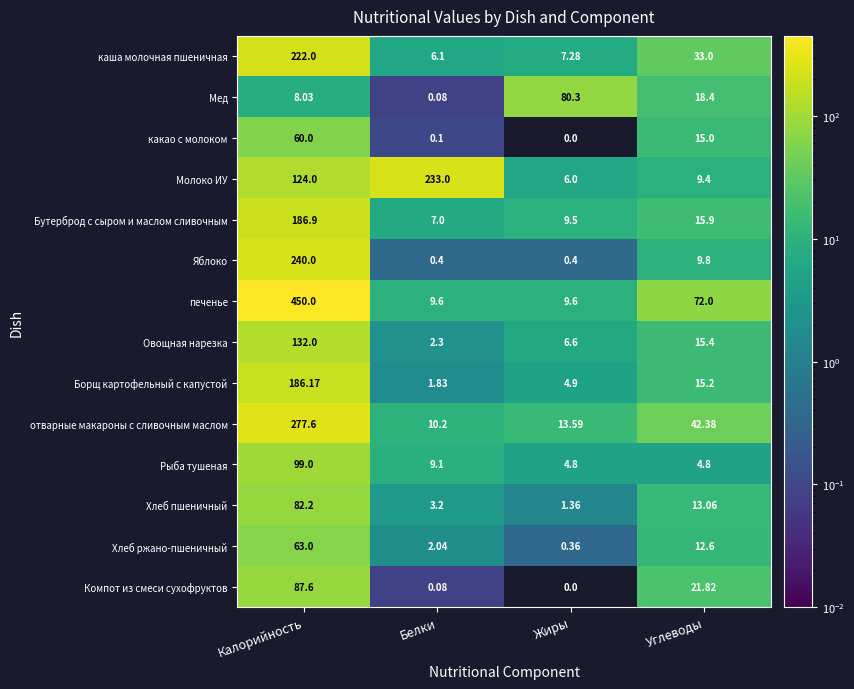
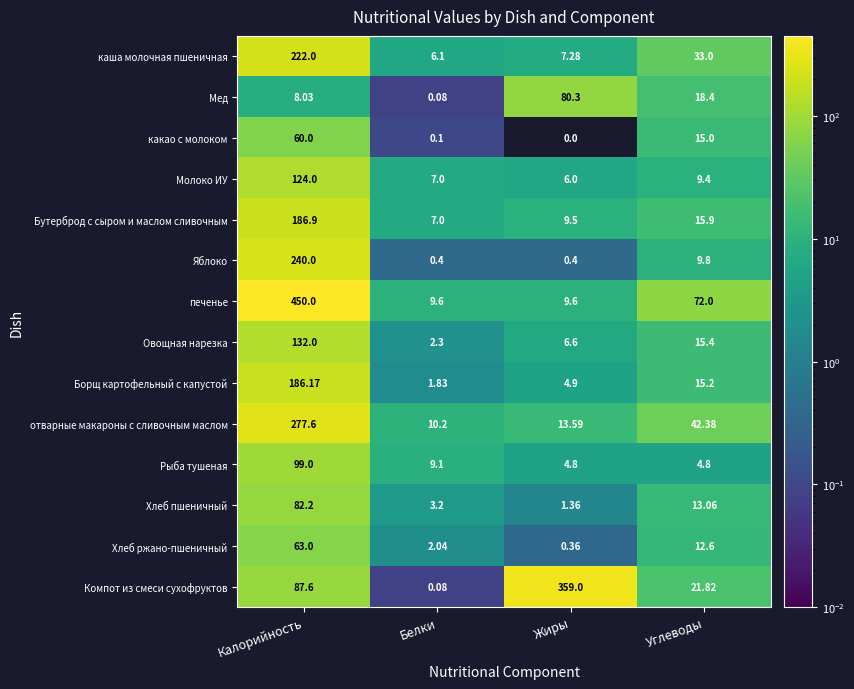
  {
    "каша молочная пшеничная": {
      "Калорийность": 222.0,
      "Белки": 6.1,
      "Жиры": 7.28,
      "Углеводы": 33.0
    },
    "Мед": {
      "Калорийность": 8.03,
      "Белки": 0.08,
      "Жиры": 80.3,
      "Углеводы": 18.4
    },
    "какао с молоком": {
      "Калорийность": 60.0,
      "Белки": 0.1,
      "Жиры": 0.0,
      "Углеводы": 15.0
    },
    "Молоко ИУ": {
      "Калорийность": 124.0,
-     "Белки": 233.0,
+     "Белки": 7.0,
      "Жиры": 6.0,
      "Углеводы": 9.4
    },
    "Бутерброд с сыром и маслом сливочным": {
      "Калорийность": 186.9,
      "Белки": 7.0,
      "Жиры": 9.5,
      "Углеводы": 15.9
    },
    "Яблоко": {
      "Калорийность": 240.0,
      "Белки": 0.4,
      "Жиры": 0.4,
      "Углеводы": 9.8
    },
    "печенье": {
      "Калорийность": 450.0,
      "Белки": 9.6,
      "Жиры": 9.6,
      "Углеводы": 72.0
    },
    "Овощная нарезка": {
      "Калорийность": 132.0,
      "Белки": 2.3,
      "Жиры": 6.6,
      "Углеводы": 15.4
    },
    "Борщ картофельный с капустой": {
      "Калорийность": 186.17,
      "Белки": 1.83,
      "Жиры": 4.9,
      "Углеводы": 15.2
    },
    "отварные макароны с сливочным маслом": {
      "Калорийность": 277.6,
      "Белки": 10.2,
      "Жиры": 13.59,
      "Углеводы": 42.38
    },
    "Рыба тушеная": {
      "Калорийность": 99.0,
      "Белки": 9.1,
      "Жиры": 4.8,
      "Углеводы": 4.8
    },
    "Хлеб пшеничный": {
      "Калорийность": 82.2,
      "Белки": 3.2,
      "Жиры": 1.36,
      "Углеводы": 13.06
    },
    "Хлеб ржано-пшеничный": {
      "Калорийность": 63.0,
      "Белки": 2.04,
      "Жиры": 0.36,
      "Углеводы": 12.6
    },
    "Компот из смеси сухофруктов": {
      "Калорийность": 87.6,
      "Белки": 0.08,
-     "Жиры": 0.0,
+     "Жиры": 359.0,
      "Углеводы": 21.82
    }
  }
